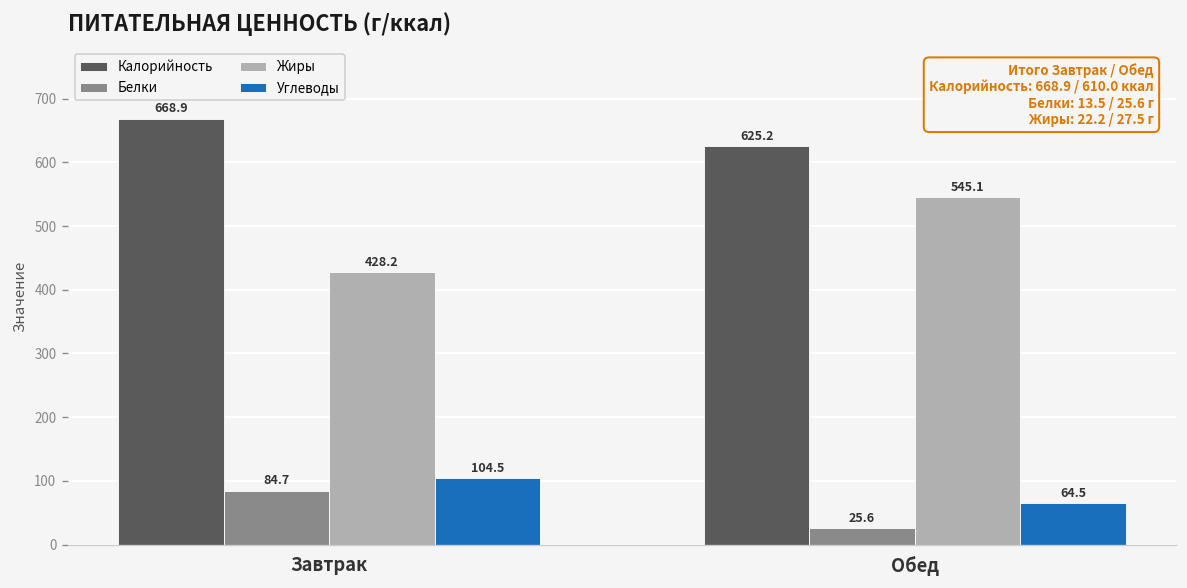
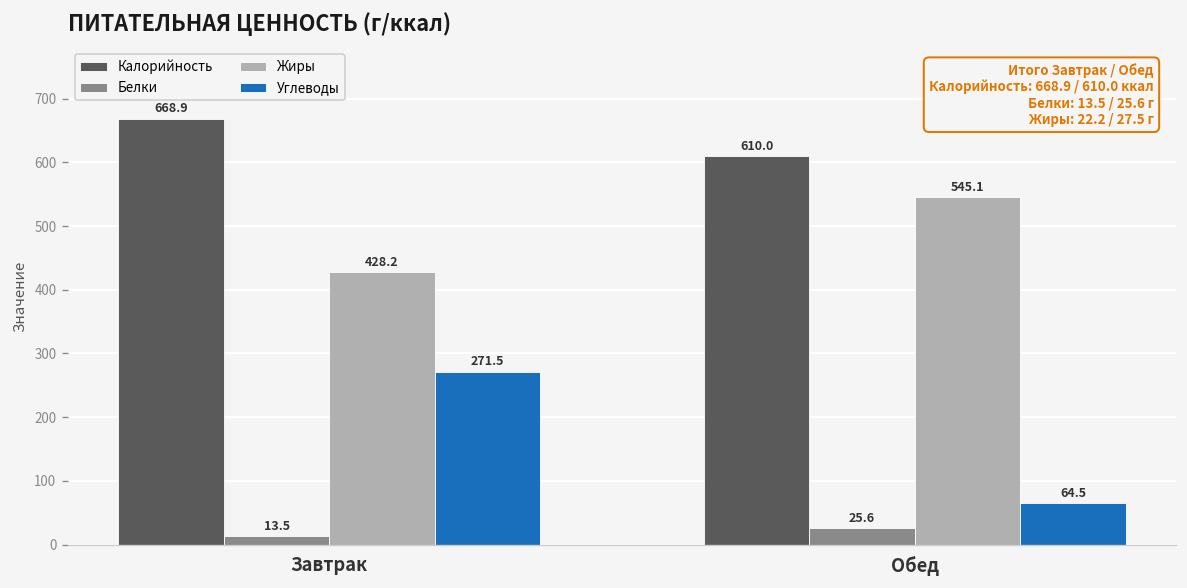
  {
    "Калорийность": {
      "Завтрак": 668.9,
-     "Обед": 625.2
+     "Обед": 610.0
    },
    "Белки": {
-     "Завтрак": 84.7,
+     "Завтрак": 13.5,
      "Обед": 25.6
    },
    "Жиры": {
      "Завтрак": 428.2,
      "Обед": 545.1
    },
    "Углеводы": {
-     "Завтрак": 104.5,
+     "Завтрак": 271.5,
      "Обед": 64.5
    }
  }
